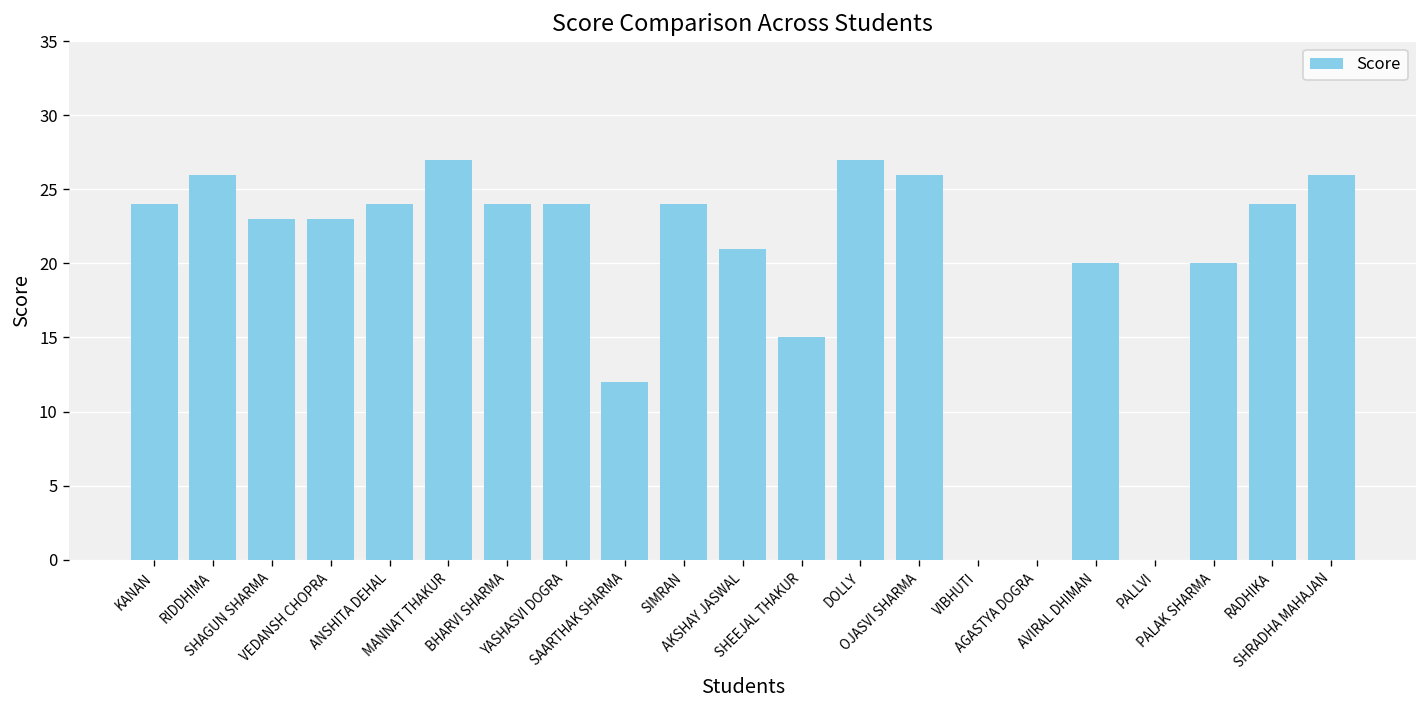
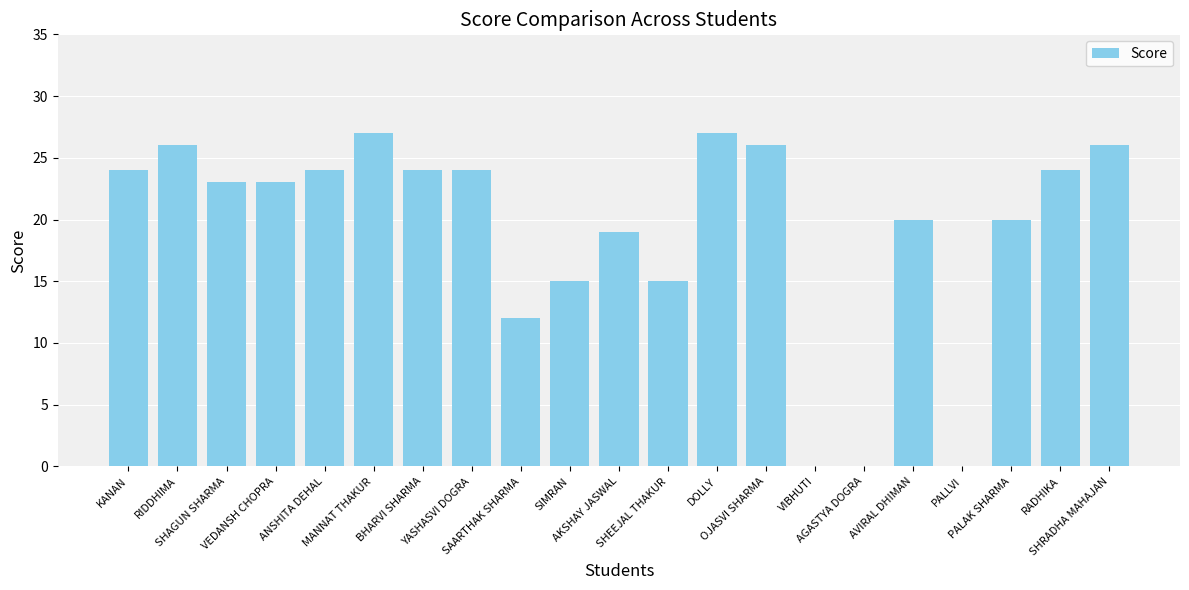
  {
    "KANAN": 24,
    "RIDDHIMA": 26,
    "SHAGUN SHARMA": 23,
    "VEDANSH CHOPRA": 23,
    "ANSHITA DEHAL": 24,
    "MANNAT THAKUR": 27,
    "BHARVI SHARMA": 24,
    "YASHASVI DOGRA": 24,
    "SAARTHAK SHARMA": 12,
-   "SIMRAN": 24,
-   "AKSHAY JASWAL": 21,
+   "SIMRAN": 15,
+   "AKSHAY JASWAL": 19,
    "SHEEJAL THAKUR": 15,
    "DOLLY": 27,
    "OJASVI SHARMA": 26,
    "VIBHUTI": 0,
    "AGASTYA DOGRA": 0,
    "AVIRAL DHIMAN": 20,
    "PALLVI": 0,
    "PALAK SHARMA": 20,
    "RADHIKA": 24,
    "SHRADHA MAHAJAN": 26
  }
